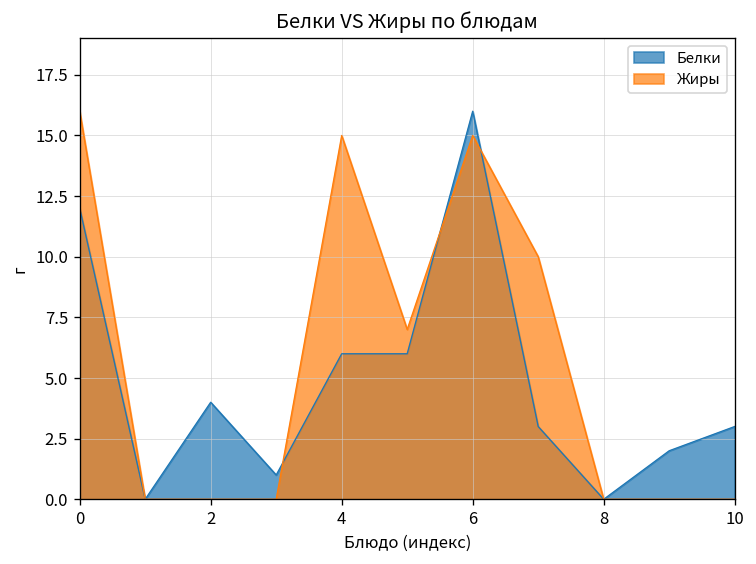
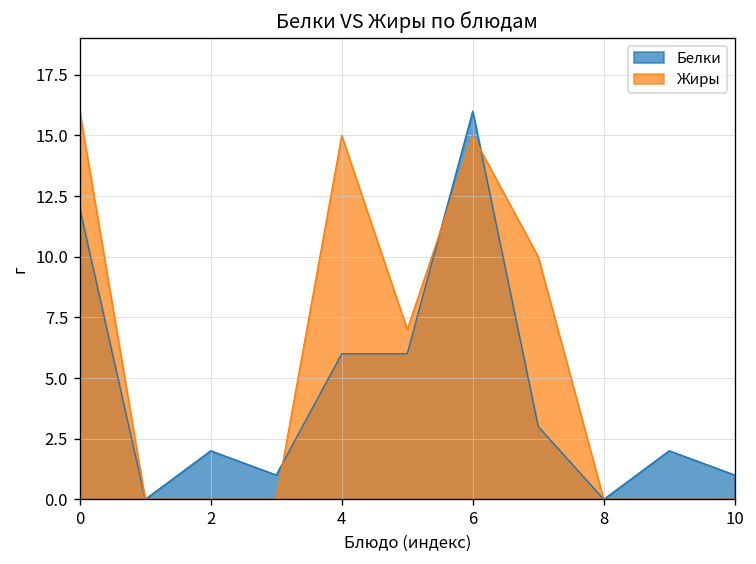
  {
    "Белки": {
      "0": 12,
-     "2": 4,
+     "2": 2,
      "4": 6,
      "6": 16,
-     "10": 3
+     "10": 1
    },
    "Жиры": {
      "0": 16,
      "2": 0,
      "4": 15,
      "6": 15,
      "10": 0
    }
  }
